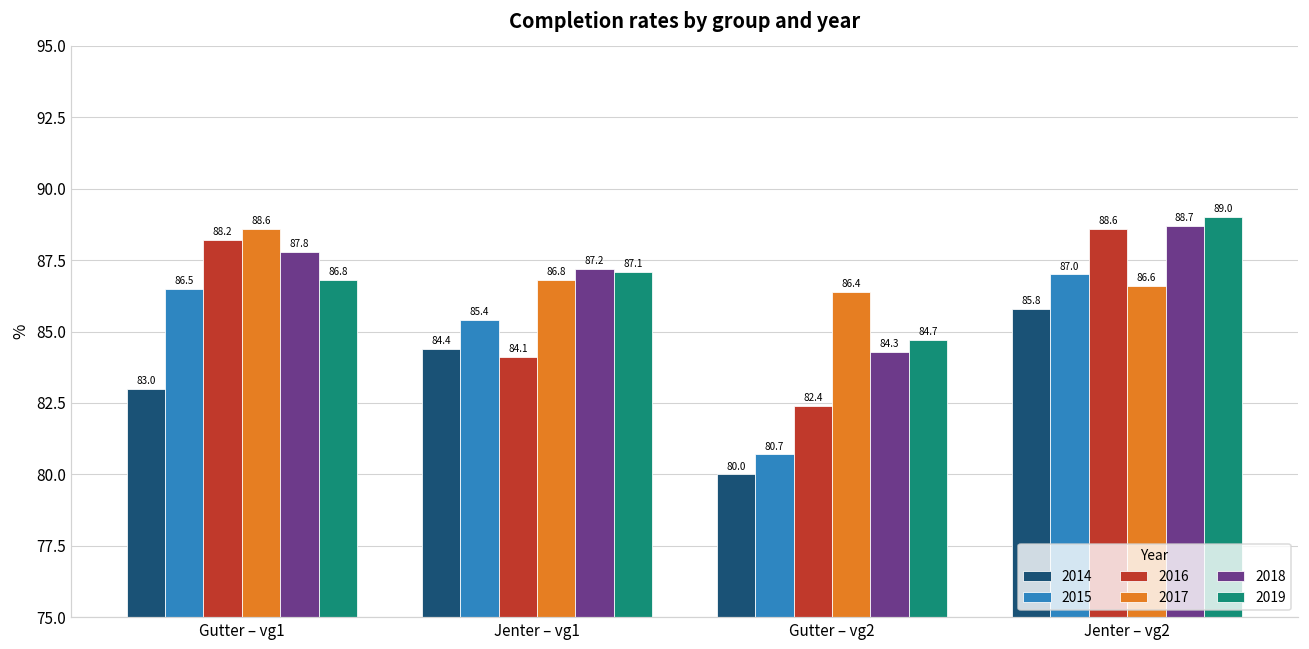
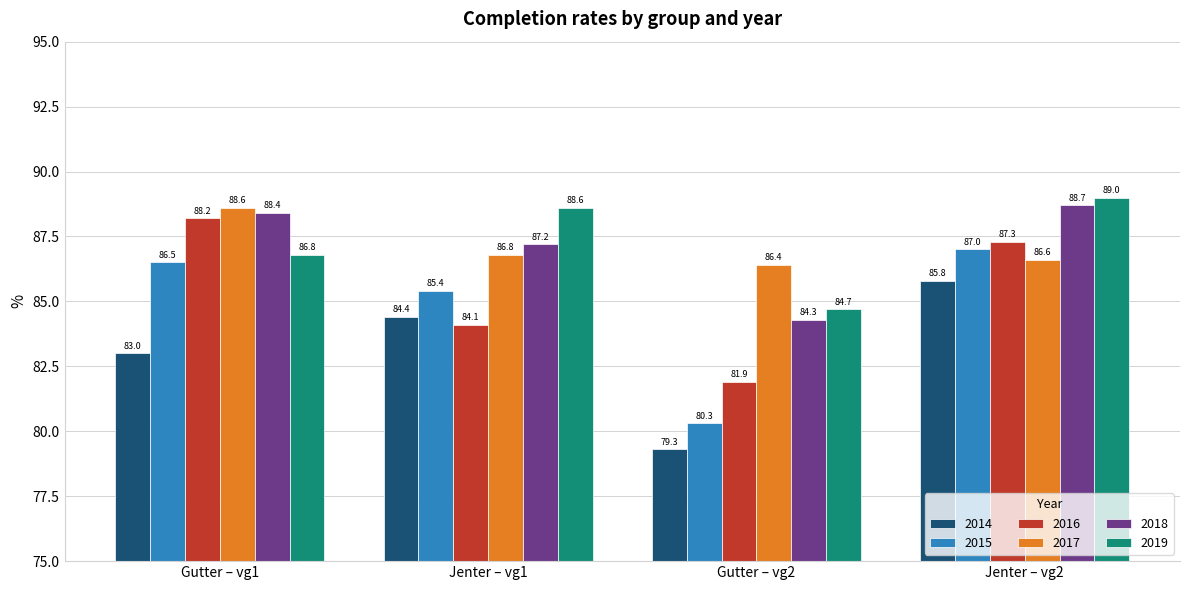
  {
    "2014": {
      "Gutter – vg1": 83.0,
      "Jenter – vg1": 84.4,
-     "Gutter – vg2": 80.0,
+     "Gutter – vg2": 79.3,
      "Jenter – vg2": 85.8
    },
    "2015": {
      "Gutter – vg1": 86.5,
      "Jenter – vg1": 85.4,
-     "Gutter – vg2": 80.7,
+     "Gutter – vg2": 80.3,
      "Jenter – vg2": 87.0
    },
    "2016": {
      "Gutter – vg1": 88.2,
      "Jenter – vg1": 84.1,
-     "Gutter – vg2": 82.4,
-     "Jenter – vg2": 88.6
+     "Gutter – vg2": 81.9,
+     "Jenter – vg2": 87.3
    },
    "2017": {
      "Gutter – vg1": 88.6,
      "Jenter – vg1": 86.8,
      "Gutter – vg2": 86.4,
      "Jenter – vg2": 86.6
    },
    "2018": {
-     "Gutter – vg1": 87.8,
+     "Gutter – vg1": 88.4,
      "Jenter – vg1": 87.2,
      "Gutter – vg2": 84.3,
      "Jenter – vg2": 88.7
    },
    "2019": {
      "Gutter – vg1": 86.8,
-     "Jenter – vg1": 87.1,
+     "Jenter – vg1": 88.6,
      "Gutter – vg2": 84.7,
      "Jenter – vg2": 89.0
    }
  }
